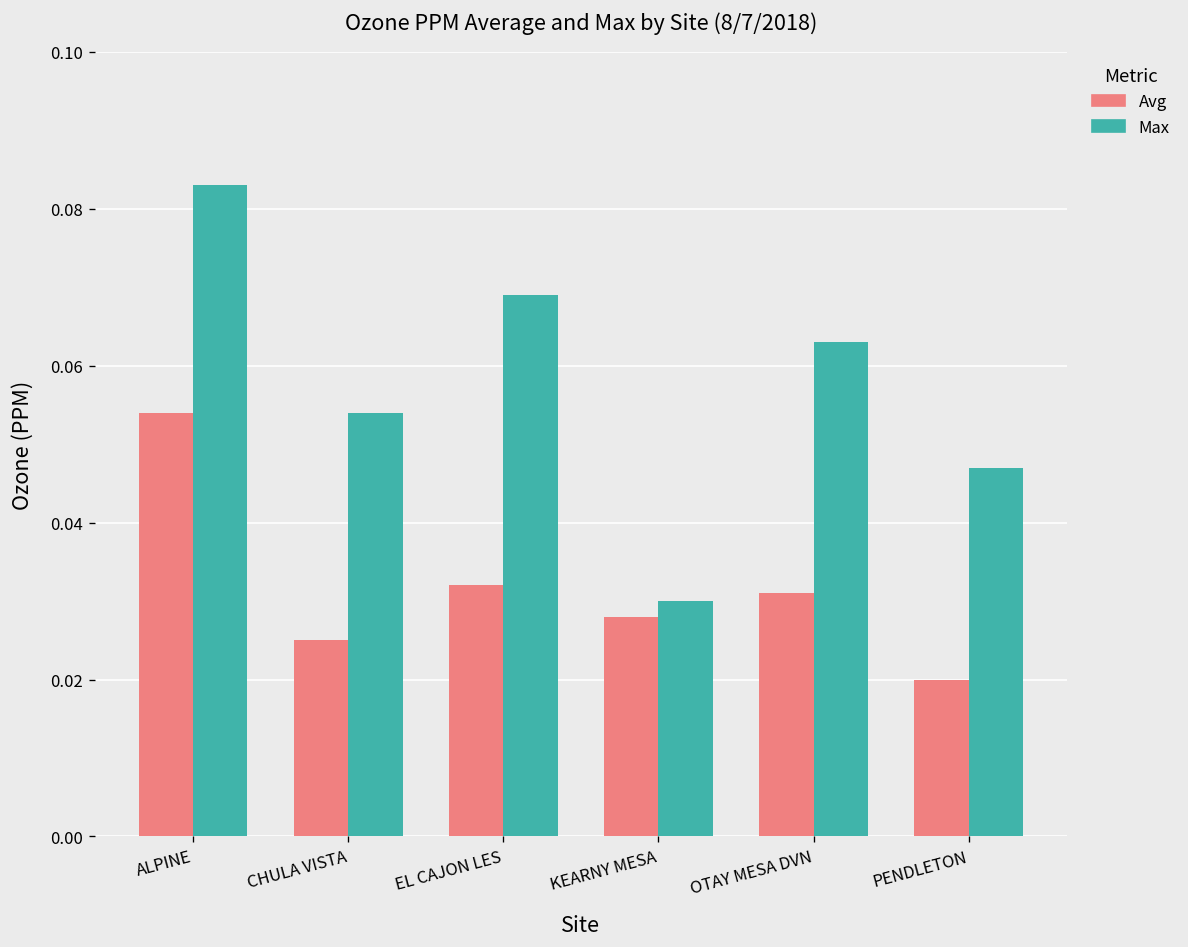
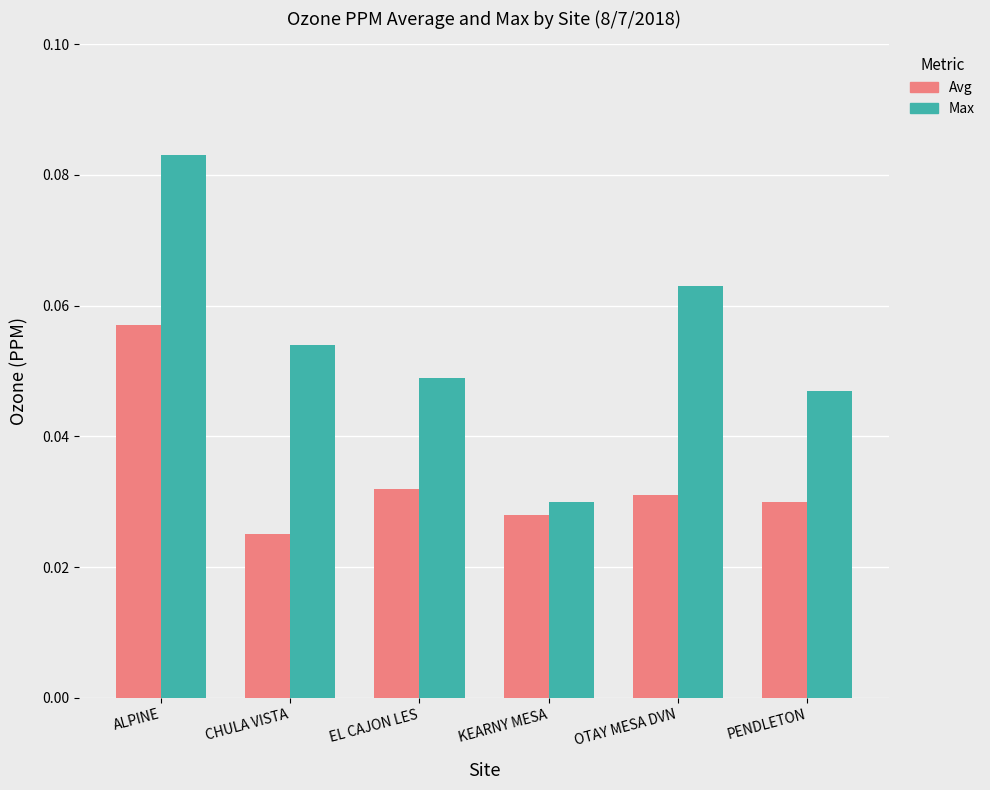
  {
    "Avg": {
-     "ALPINE": 0.054,
+     "ALPINE": 0.057,
      "CHULA VISTA": 0.025,
      "EL CAJON LES": 0.032,
      "KEARNY MESA": 0.028,
      "OTAY MESA DVN": 0.031,
-     "PENDLETON": 0.02
+     "PENDLETON": 0.03
    },
    "Max": {
      "ALPINE": 0.083,
      "CHULA VISTA": 0.054,
-     "EL CAJON LES": 0.069,
+     "EL CAJON LES": 0.049,
      "KEARNY MESA": 0.030,
      "OTAY MESA DVN": 0.063,
      "PENDLETON": 0.047
    }
  }
